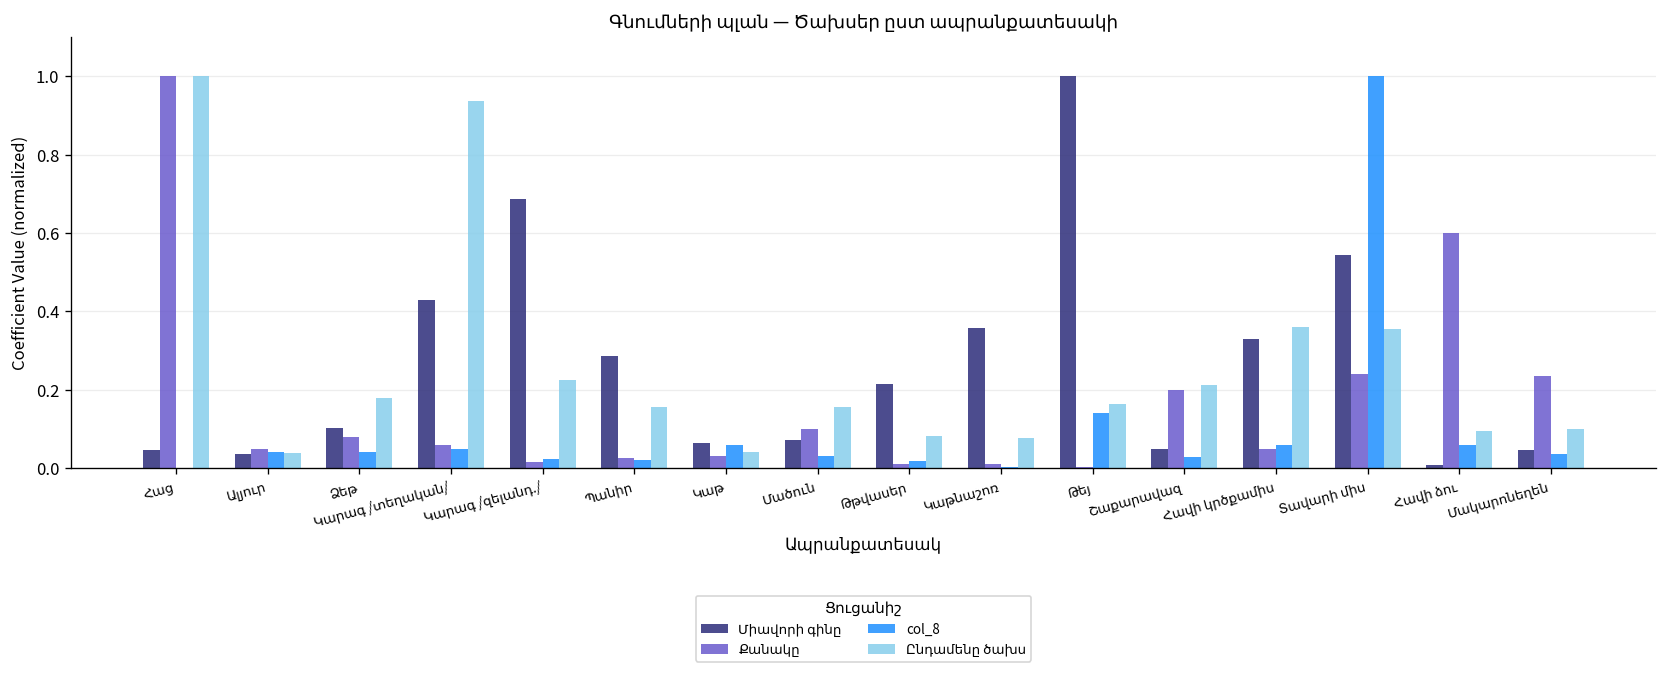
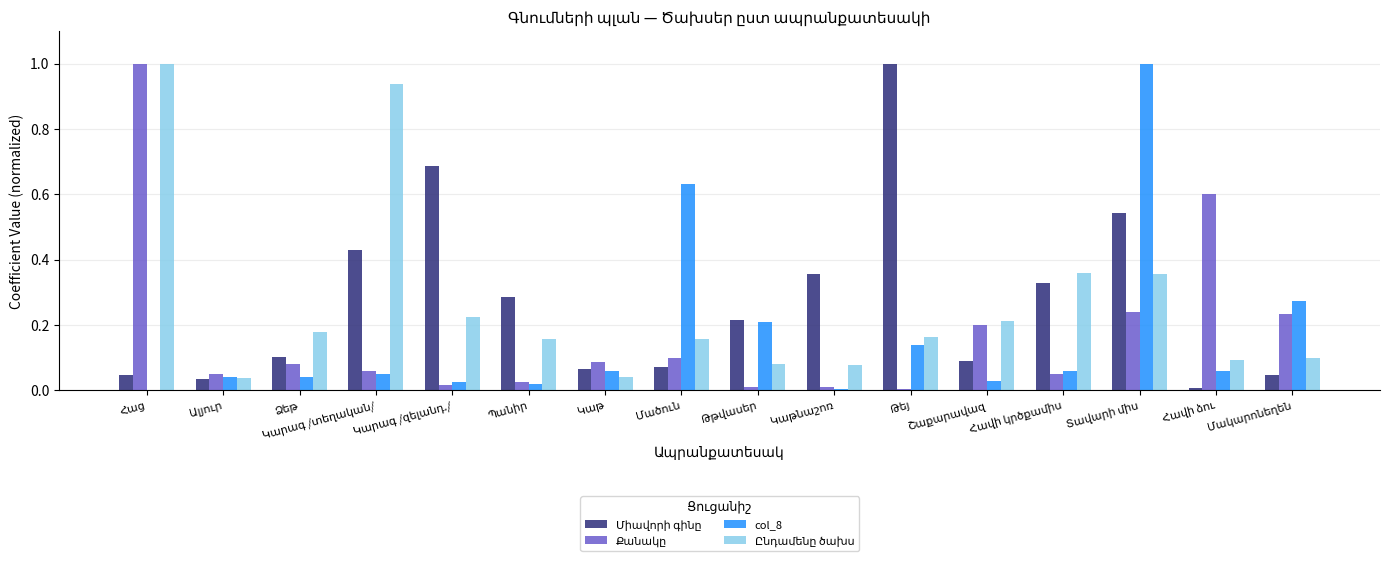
  {
    "Միավորի գինը": {
      "Հաց": 0.05,
      "Ալյուր": 0.04,
      "Ձեթ": 0.10,
      "Կարագ /տեղական/": 0.43,
      "Կարագ /զելանդ./": 0.69,
      "Պանիր": 0.29,
      "Կաթ": 0.06,
      "Մածուն": 0.07,
      "Թթվասեր": 0.21,
      "Կաթնաշոռ": 0.36,
      "Թեյ": 1.00,
-     "Շաքարավազ": 0.05,
+     "Շաքարավազ": 0.09,
      "Հավի կրծքամիս": 0.33,
      "Տավարի միս": 0.54,
      "Մակարոնեղեն": 0.05
    },
    "Քանակը": {
      "Հաց": 1.00,
      "Ալյուր": 0.05,
      "Ձեթ": 0.08,
      "Կարագ /տեղական/": 0.06,
      "Կարագ /զելանդ./": 0.02,
      "Պանիր": 0.03,
-     "Կաթ": 0.03,
+     "Կաթ": 0.09,
      "Մածուն": 0.10,
      "Թթվասեր": 0.01,
      "Կաթնաշոռ": 0.01,
      "Շաքարավազ": 0.20,
      "Հավի կրծքամիս": 0.05,
      "Տավարի միս": 0.24,
      "Հավի ձու": 0.60,
      "Մակարոնեղեն": 0.24
    },
    "col_8": {
      "Հաց": 0.00,
      "Ալյուր": 0.04,
      "Ձեթ": 0.04,
      "Կարագ /տեղական/": 0.05,
      "Կարագ /զելանդ./": 0.02,
      "Պանիր": 0.02,
      "Կաթ": 0.06,
-     "Մածուն": 0.03,
-     "Թթվասեր": 0.02,
+     "Մածուն": 0.63,
+     "Թթվասեր": 0.21,
      "Թեյ": 0.14,
      "Շաքարավազ": 0.03,
      "Հավի կրծքամիս": 0.06,
      "Տավարի միս": 1.00,
      "Հավի ձու": 0.06,
-     "Մակարոնեղեն": 0.04
+     "Մակարոնեղեն": 0.27
    },
    "Ընդամենը ծախս": {
      "Հաց": 1.00,
      "Ալյուր": 0.04,
      "Ձեթ": 0.18,
      "Կարագ /տեղական/": 0.94,
      "Կարագ /զելանդ./": 0.23,
      "Պանիր": 0.16,
      "Կաթ": 0.04,
      "Մածուն": 0.16,
      "Թթվասեր": 0.08,
      "Կաթնաշոռ": 0.08,
      "Թեյ": 0.16,
      "Շաքարավազ": 0.21,
      "Հավի կրծքամիս": 0.36,
      "Տավարի միս": 0.36,
      "Հավի ձու": 0.09,
      "Մակարոնեղեն": 0.10
    }
  }
